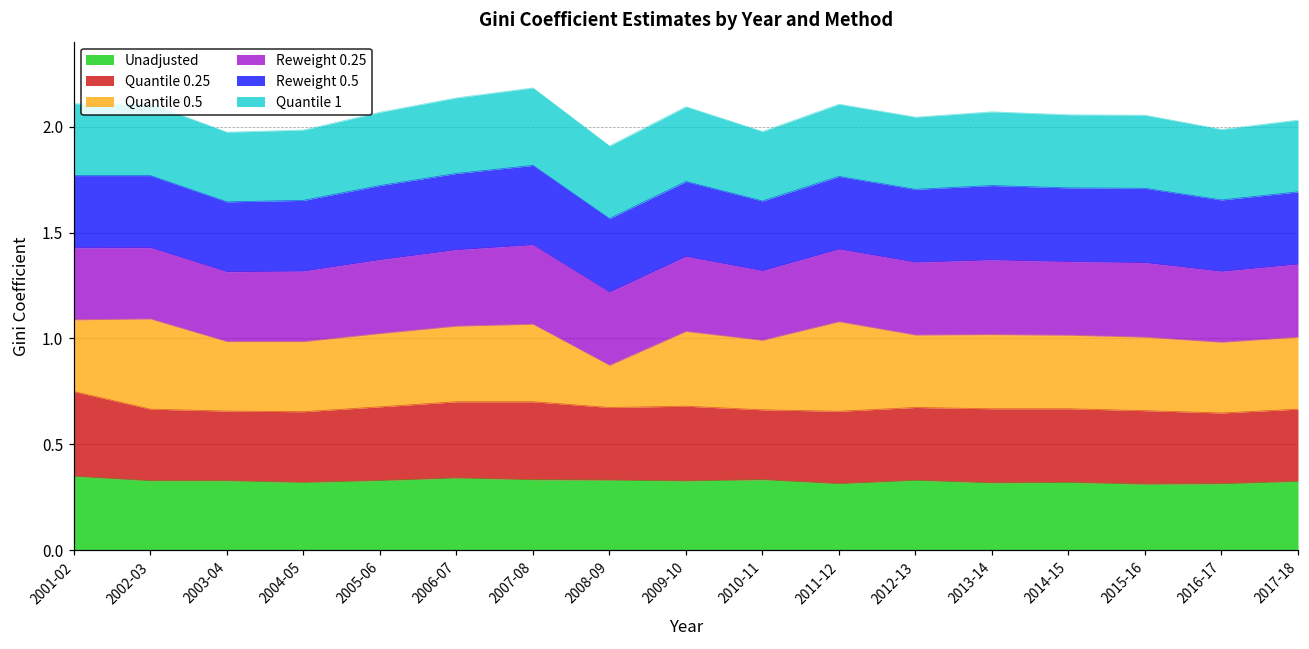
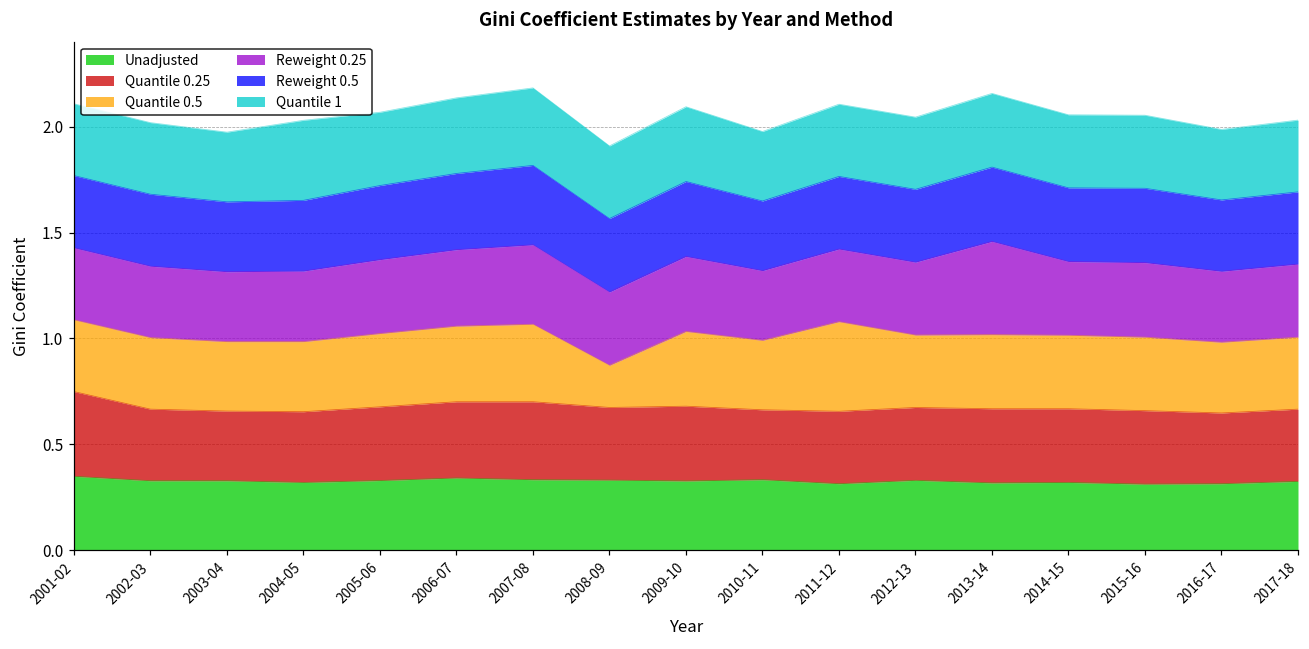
  {
    "Unadjusted": {
      "2001-02": 0.35,
      "2002-03": 0.33,
      "2003-04": 0.33,
      "2004-05": 0.32,
      "2005-06": 0.33,
      "2006-07": 0.34,
      "2007-08": 0.33,
      "2008-09": 0.33,
      "2009-10": 0.33,
      "2010-11": 0.33,
      "2011-12": 0.31,
      "2012-13": 0.33,
      "2013-14": 0.32,
      "2014-15": 0.32,
      "2015-16": 0.31,
      "2016-17": 0.31,
      "2017-18": 0.33
    },
    "Quantile 0.25": {
      "2001-02": 0.40,
      "2002-03": 0.34,
      "2003-04": 0.33,
      "2004-05": 0.33,
      "2005-06": 0.35,
      "2006-07": 0.36,
      "2007-08": 0.37,
      "2008-09": 0.34,
      "2009-10": 0.35,
      "2010-11": 0.33,
      "2011-12": 0.34,
      "2012-13": 0.34,
      "2013-14": 0.35,
      "2014-15": 0.35,
      "2015-16": 0.35,
      "2016-17": 0.33,
      "2017-18": 0.34
    },
    "Quantile 0.5": {
      "2001-02": 0.34,
-     "2002-03": 0.43,
+     "2002-03": 0.34,
      "2003-04": 0.33,
      "2004-05": 0.33,
      "2005-06": 0.35,
      "2006-07": 0.36,
      "2007-08": 0.37,
      "2008-09": 0.20,
      "2009-10": 0.35,
      "2010-11": 0.33,
      "2011-12": 0.42,
      "2012-13": 0.34,
      "2013-14": 0.35,
      "2014-15": 0.35,
      "2015-16": 0.35,
      "2016-17": 0.33,
      "2017-18": 0.34
    },
    "Reweight 0.25": {
      "2001-02": 0.34,
      "2002-03": 0.34,
      "2003-04": 0.33,
      "2004-05": 0.33,
      "2005-06": 0.35,
      "2006-07": 0.36,
      "2007-08": 0.38,
      "2008-09": 0.35,
      "2009-10": 0.35,
      "2010-11": 0.33,
      "2011-12": 0.34,
      "2012-13": 0.34,
-     "2013-14": 0.35,
+     "2013-14": 0.44,
      "2014-15": 0.35,
      "2015-16": 0.35,
      "2016-17": 0.33,
      "2017-18": 0.35
    },
    "Reweight 0.5": {
      "2001-02": 0.34,
      "2002-03": 0.34,
      "2003-04": 0.33,
      "2004-05": 0.33,
      "2005-06": 0.35,
      "2006-07": 0.36,
      "2007-08": 0.38,
      "2008-09": 0.35,
      "2009-10": 0.35,
      "2010-11": 0.33,
      "2011-12": 0.34,
      "2012-13": 0.34,
      "2013-14": 0.35,
      "2014-15": 0.35,
      "2015-16": 0.35,
      "2016-17": 0.34,
      "2017-18": 0.34
    },
    "Quantile 1": {
      "2001-02": 0.34,
      "2003-04": 0.33,
-     "2004-05": 0.33,
+     "2004-05": 0.38,
      "2005-06": 0.35,
      "2006-07": 0.36,
      "2007-08": 0.37,
      "2008-09": 0.34,
      "2009-10": 0.35,
      "2010-11": 0.33,
      "2011-12": 0.34,
      "2012-13": 0.34,
      "2013-14": 0.35,
      "2014-15": 0.35,
      "2015-16": 0.35,
      "2016-17": 0.33,
      "2017-18": 0.34
    }
  }
